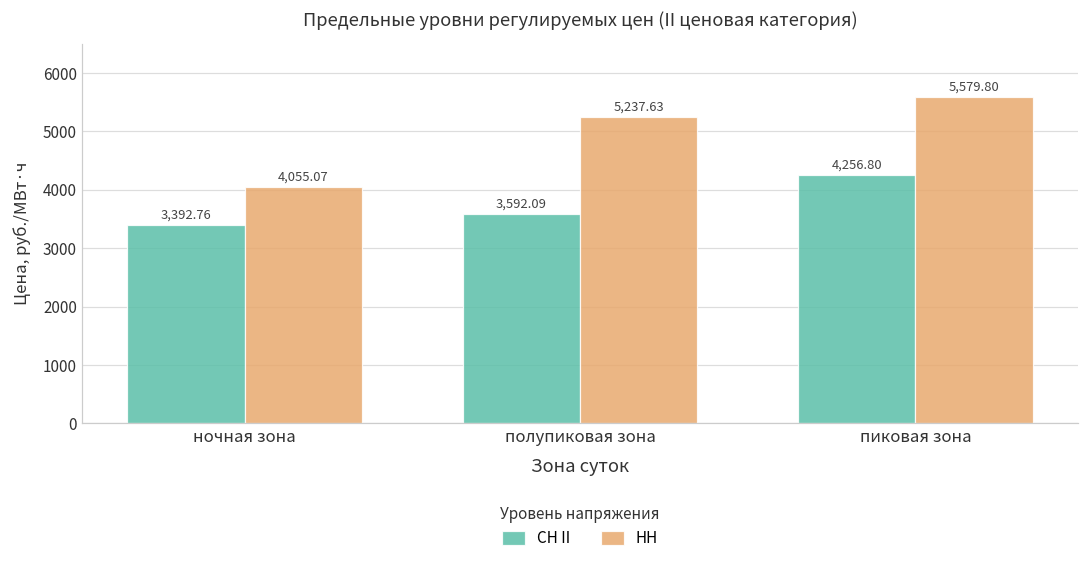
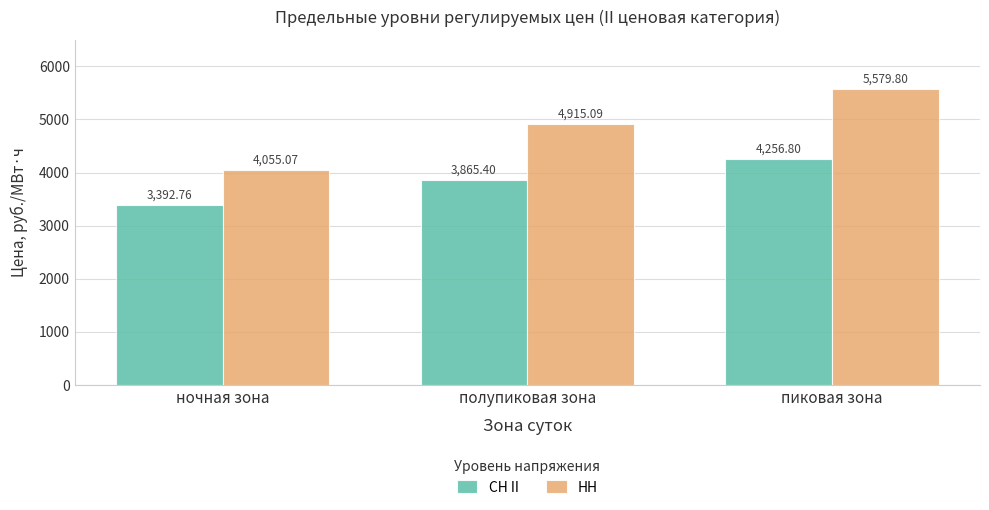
  {
    "СН II": {
      "ночная зона": "3,392.76",
-     "полупиковая зона": "3,592.09",
+     "полупиковая зона": "3,865.40",
      "пиковая зона": "4,256.80"
    },
    "НН": {
      "ночная зона": "4,055.07",
-     "полупиковая зона": "5,237.63",
+     "полупиковая зона": "4,915.09",
      "пиковая зона": "5,579.80"
    }
  }
